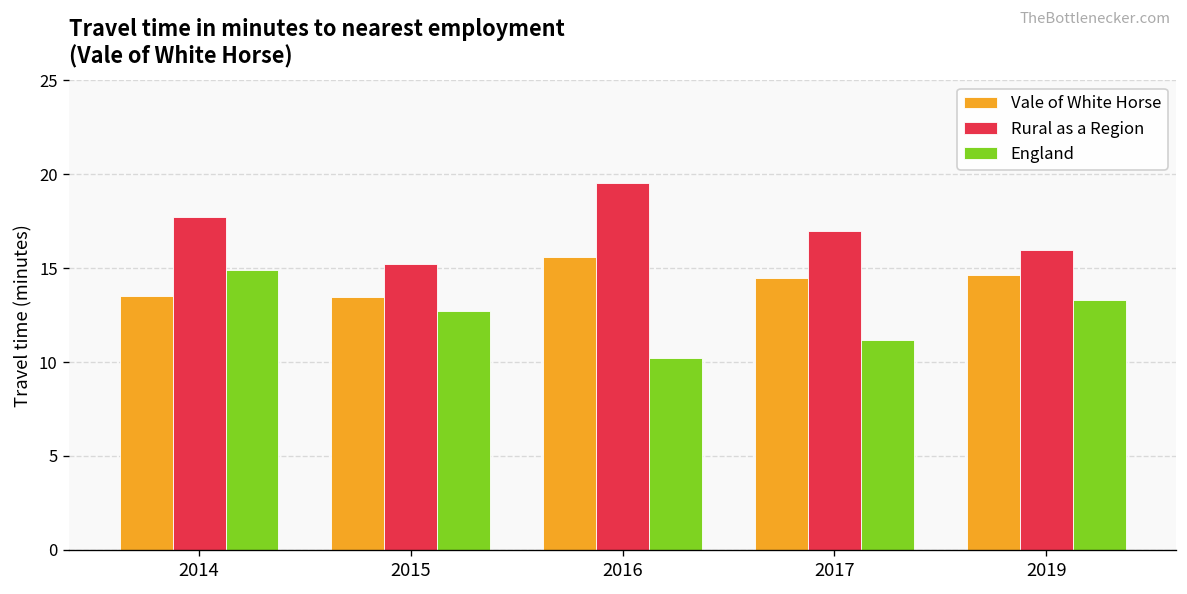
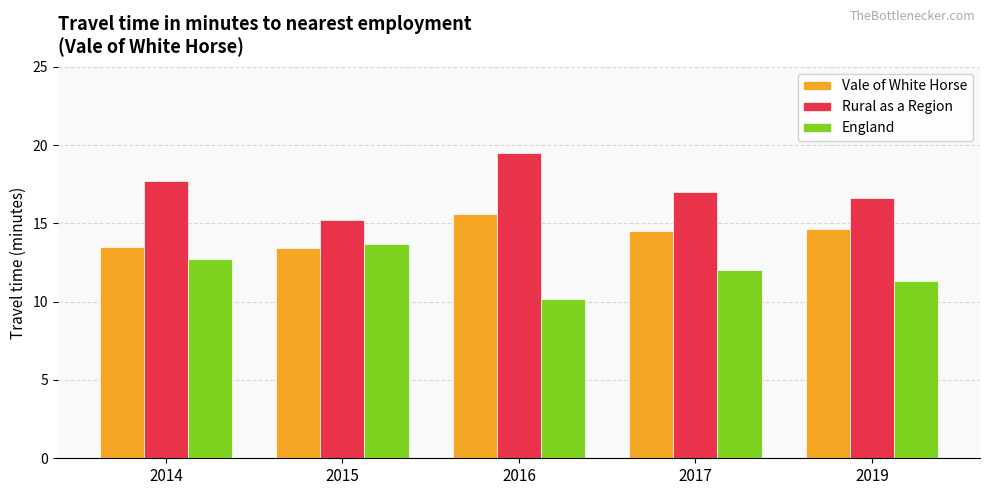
  {
    "Vale of White Horse": {
      "2014": 13.5,
      "2015": 13.4,
      "2016": 15.6,
      "2017": 14.5,
      "2019": 14.6
    },
    "Rural as a Region": {
      "2014": 17.7,
      "2015": 15.2,
      "2016": 19.5,
      "2017": 17.0,
-     "2019": 15.9
+     "2019": 16.6
    },
    "England": {
-     "2014": 14.9,
-     "2015": 12.7,
+     "2014": 12.7,
+     "2015": 13.7,
      "2016": 10.2,
-     "2017": 11.2,
-     "2019": 13.3
+     "2017": 12.0,
+     "2019": 11.4
    }
  }
